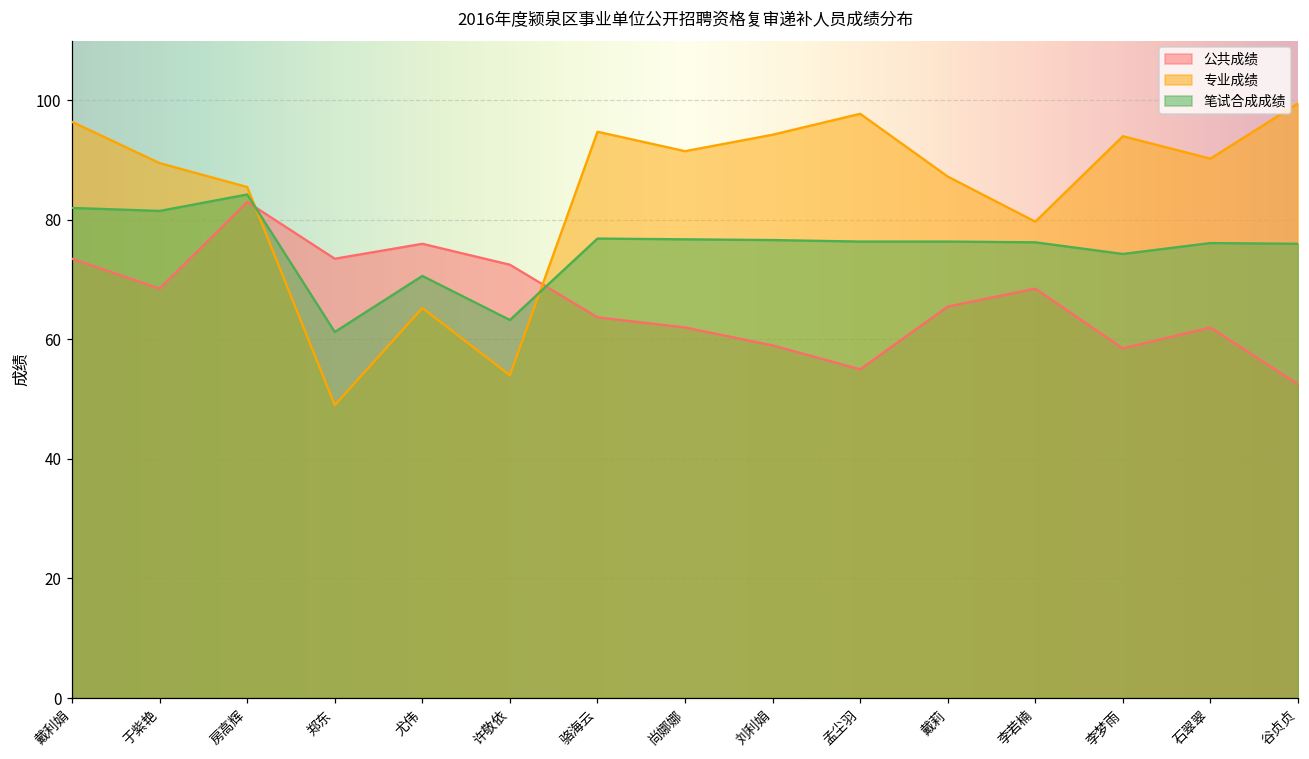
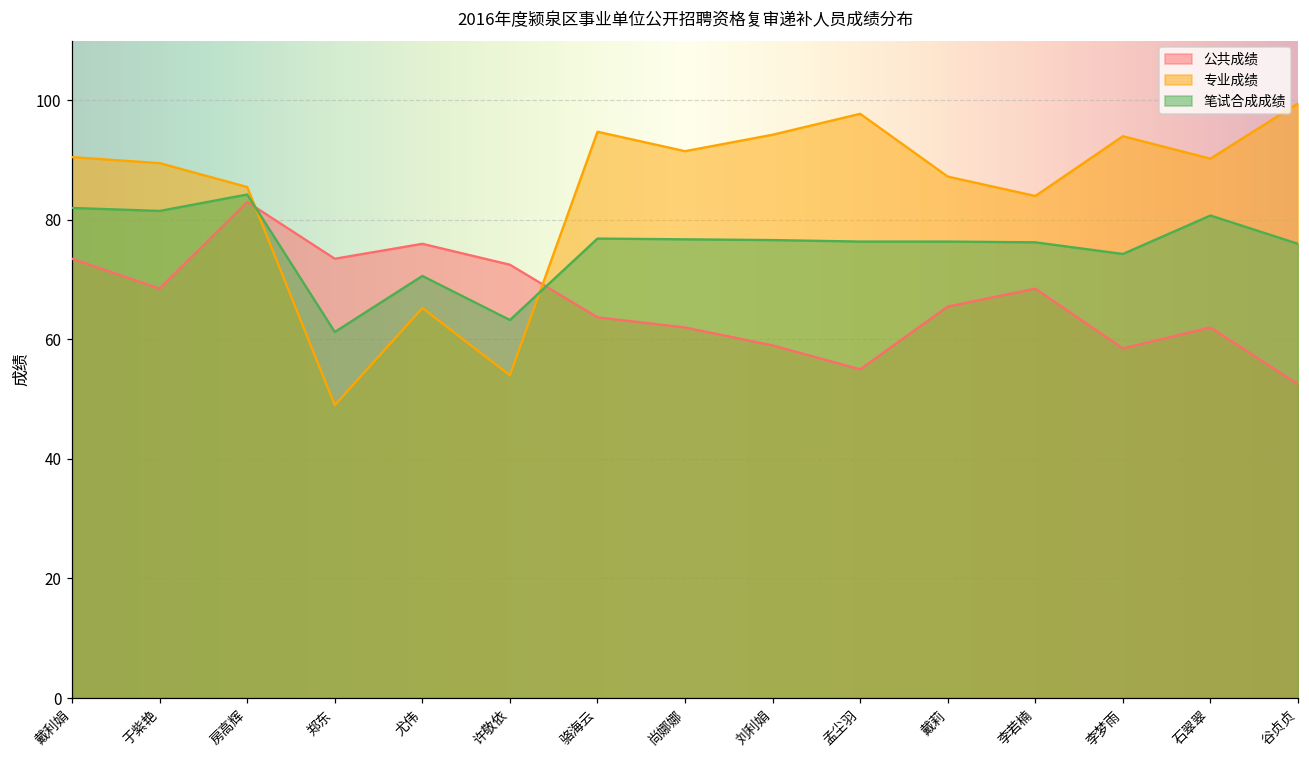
  {
    "公共成绩": {
      "戴利娟": 74,
      "于紫艳": 69,
      "房高辉": 83,
      "郑东": 74,
      "尤伟": 76,
      "许敬依": 73,
      "骆海云": 64,
      "尚娜娜": 62,
      "刘利娟": 59,
      "孟尘羽": 55,
      "戴莉": 66,
      "李若楠": 69,
      "李梦雨": 59,
      "石翠翠": 62,
      "谷贞贞": 53
    },
    "专业成绩": {
-     "戴利娟": 96,
+     "戴利娟": 91,
      "于紫艳": 90,
      "房高辉": 86,
      "郑东": 49,
      "尤伟": 65,
      "许敬依": 54,
      "骆海云": 95,
      "尚娜娜": 92,
      "刘利娟": 94,
      "孟尘羽": 98,
      "戴莉": 87,
-     "李若楠": 80,
+     "李若楠": 84,
      "李梦雨": 94,
      "石翠翠": 90,
      "谷贞贞": 100
    },
    "笔试合成成绩": {
      "戴利娟": 82,
      "于紫艳": 82,
      "房高辉": 84,
      "郑东": 61,
      "尤伟": 71,
      "许敬依": 63,
      "骆海云": 77,
      "尚娜娜": 77,
      "刘利娟": 77,
      "孟尘羽": 76,
      "戴莉": 76,
      "李若楠": 76,
      "李梦雨": 74,
-     "石翠翠": 76,
+     "石翠翠": 81,
      "谷贞贞": 76
    }
  }
